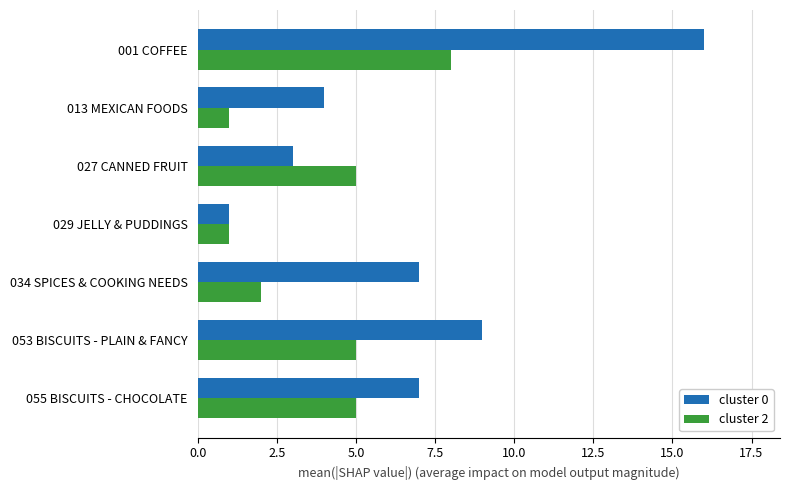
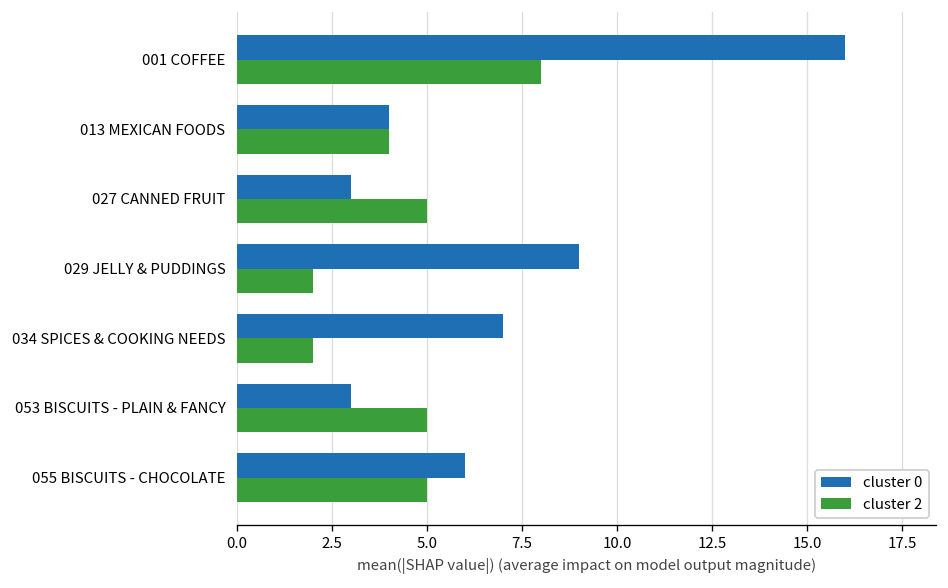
  {
    "cluster 0": {
      "001 COFFEE": 16,
      "013 MEXICAN FOODS": 4,
      "027 CANNED FRUIT": 3,
-     "029 JELLY & PUDDINGS": 1,
+     "029 JELLY & PUDDINGS": 9,
      "034 SPICES & COOKING NEEDS": 7,
-     "053 BISCUITS - PLAIN & FANCY": 9,
-     "055 BISCUITS - CHOCOLATE": 7
+     "053 BISCUITS - PLAIN & FANCY": 3,
+     "055 BISCUITS - CHOCOLATE": 6
    },
    "cluster 2": {
      "001 COFFEE": 8,
-     "013 MEXICAN FOODS": 1,
+     "013 MEXICAN FOODS": 4,
      "027 CANNED FRUIT": 5,
-     "029 JELLY & PUDDINGS": 1,
+     "029 JELLY & PUDDINGS": 2,
      "034 SPICES & COOKING NEEDS": 2,
      "053 BISCUITS - PLAIN & FANCY": 5,
      "055 BISCUITS - CHOCOLATE": 5
    }
  }
